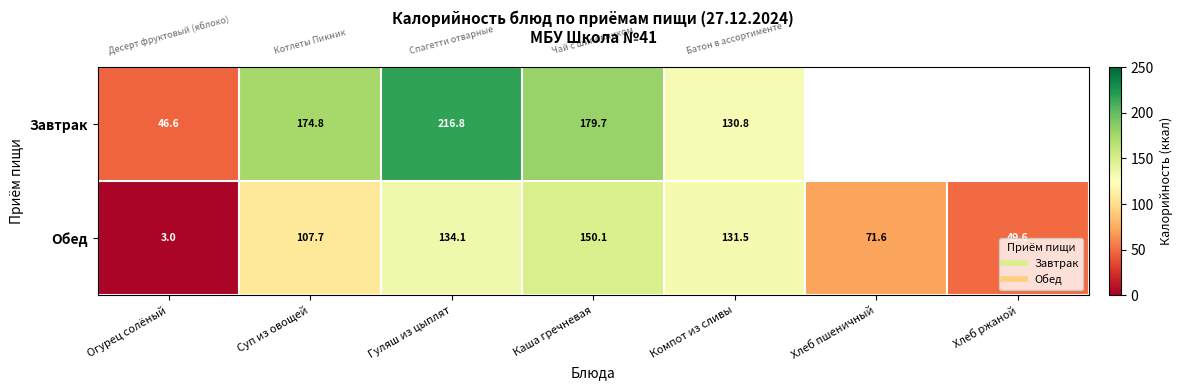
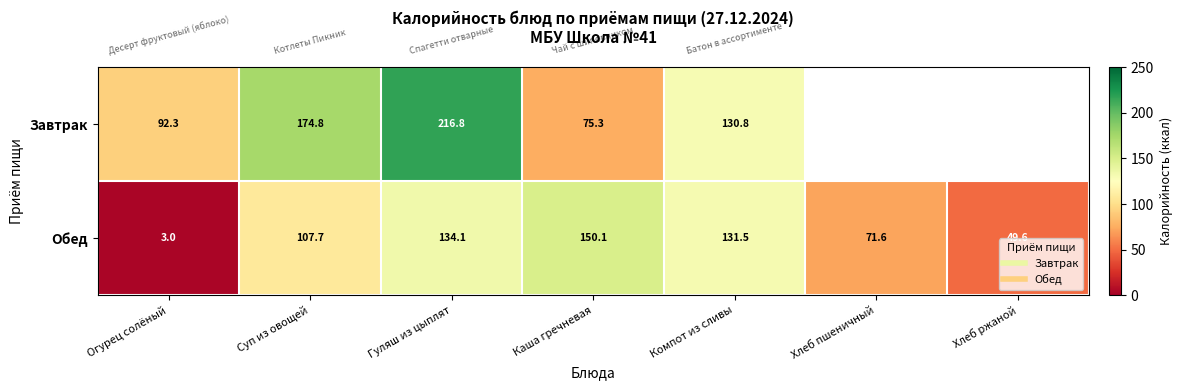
  {
    "Завтрак": {
-     "Огурец солёный": 46.6,
+     "Огурец солёный": 92.3,
      "Суп из овощей": 174.8,
      "Гуляш из цыплят": 216.8,
-     "Каша гречневая": 179.7,
+     "Каша гречневая": 75.3,
      "Компот из сливы": 130.8
    },
    "Обед": {
      "Огурец солёный": 3.0,
      "Суп из овощей": 107.7,
      "Гуляш из цыплят": 134.1,
      "Каша гречневая": 150.1,
      "Компот из сливы": 131.5,
      "Хлеб пшеничный": 71.6
    }
  }
